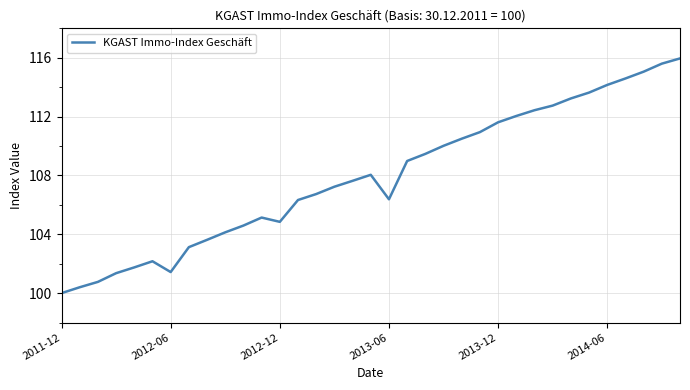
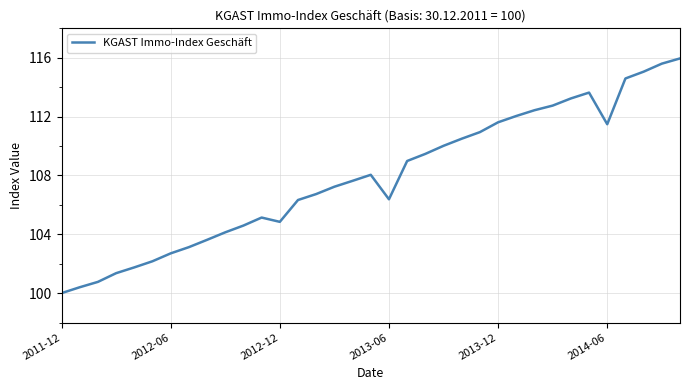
  {
    "2011-12": 100.0,
-   "2012-06": 101.4,
+   "2012-06": 102.7,
    "2012-12": 104.8,
    "2013-06": 106.4,
    "2013-12": 111.6,
-   "2014-06": 114.2
+   "2014-06": 111.5
  }
